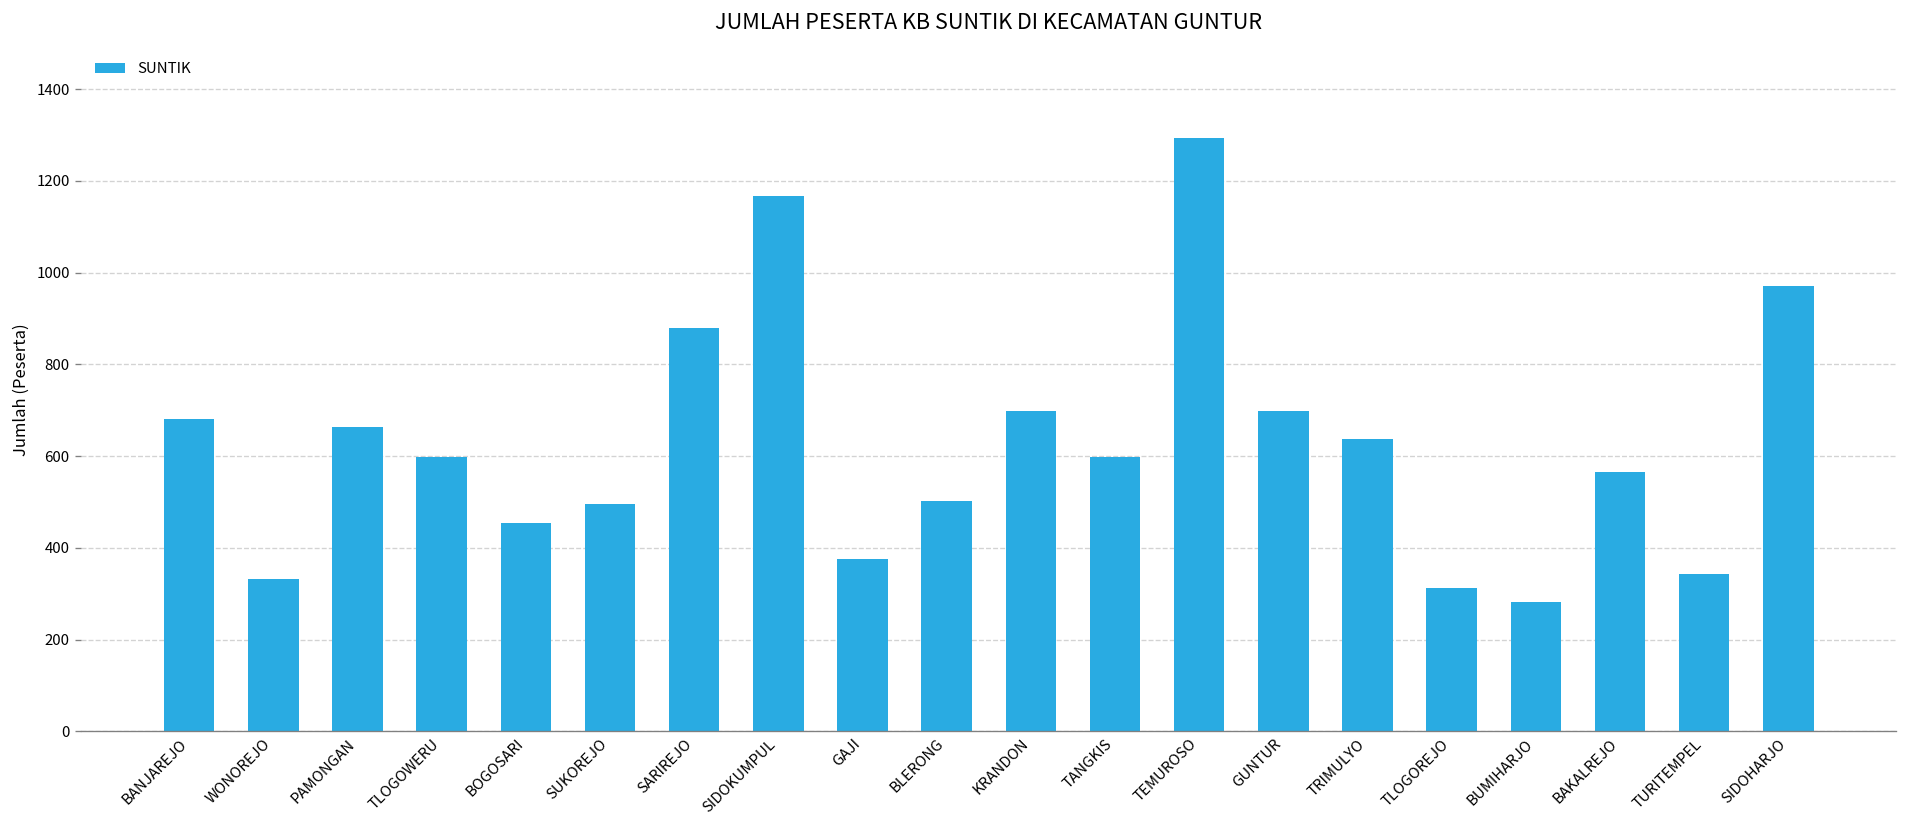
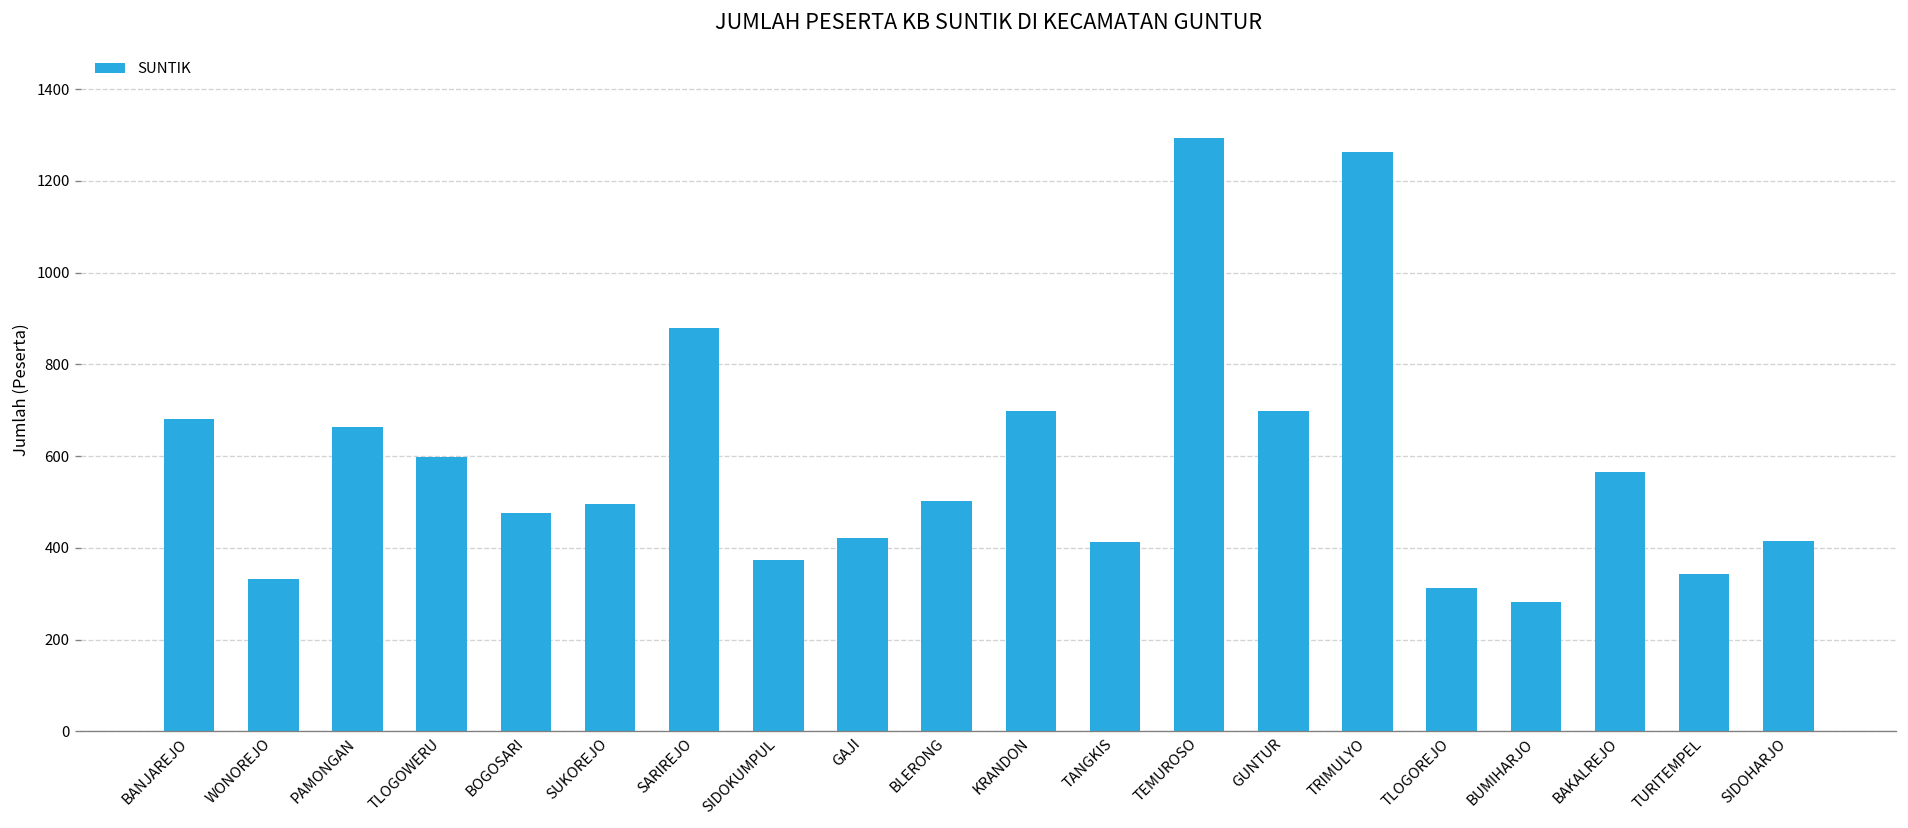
  {
    "BANJAREJO": 680,
    "WONOREJO": 330,
    "PAMONGAN": 660,
    "TLOGOWERU": 600,
-   "BOGOSARI": 450,
+   "BOGOSARI": 480,
    "SUKOREJO": 500,
    "SARIREJO": 880,
-   "SIDOKUMPUL": 1170,
-   "GAJI": 380,
+   "SIDOKUMPUL": 370,
+   "GAJI": 420,
    "BLERONG": 500,
    "KRANDON": 700,
-   "TANGKIS": 600,
+   "TANGKIS": 410,
    "TEMUROSO": 1290,
    "GUNTUR": 700,
-   "TRIMULYO": 640,
+   "TRIMULYO": 1260,
    "TLOGOREJO": 310,
    "BUMIHARJO": 280,
    "BAKALREJO": 570,
    "TURITEMPEL": 340,
-   "SIDOHARJO": 970
+   "SIDOHARJO": 410
  }
